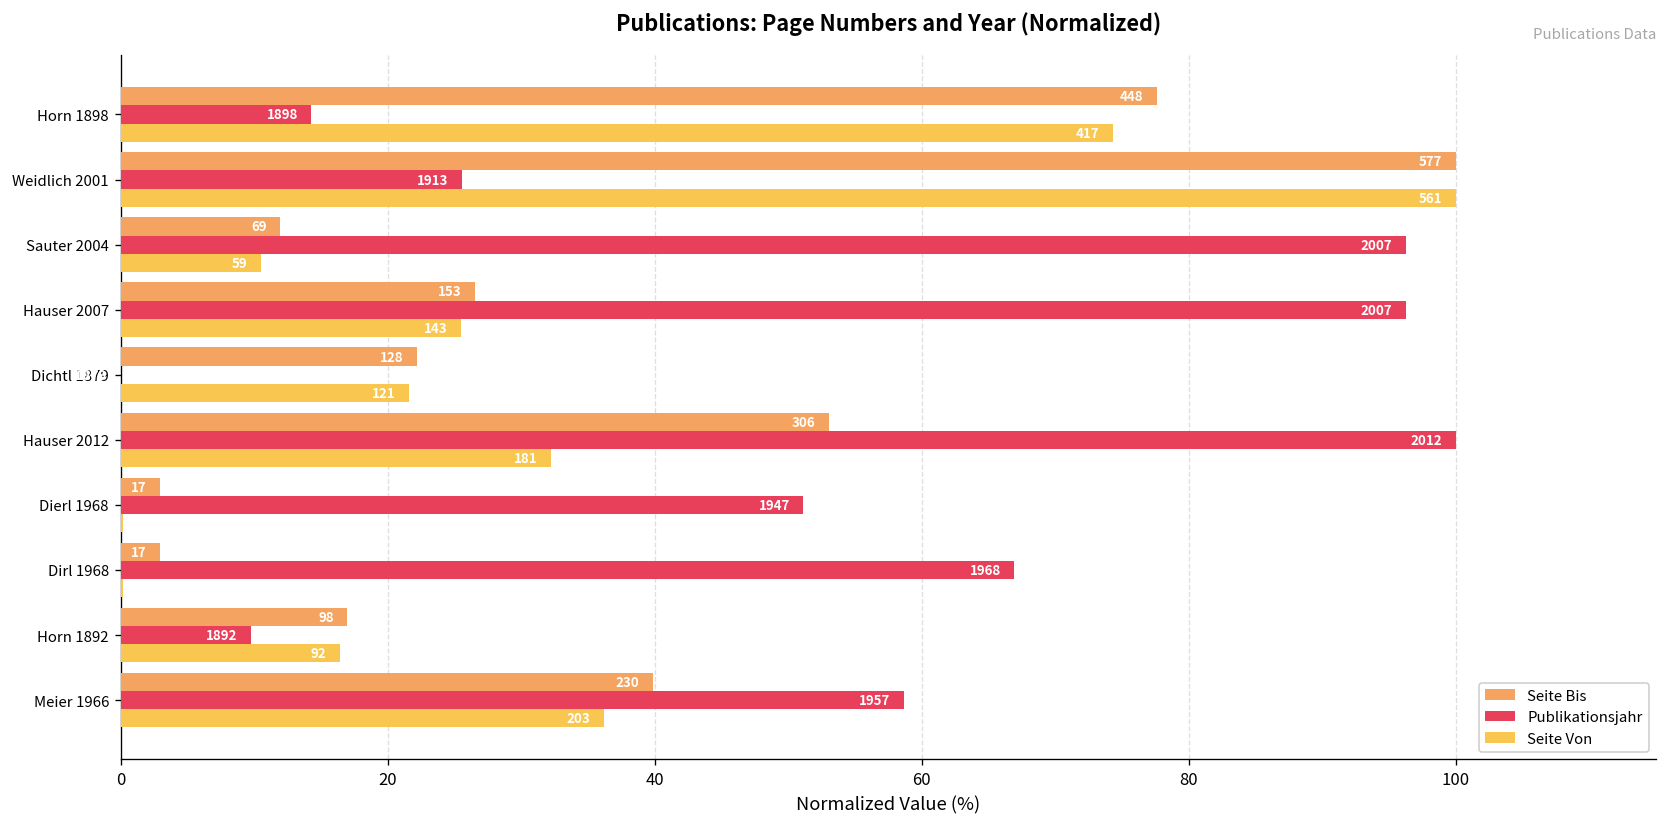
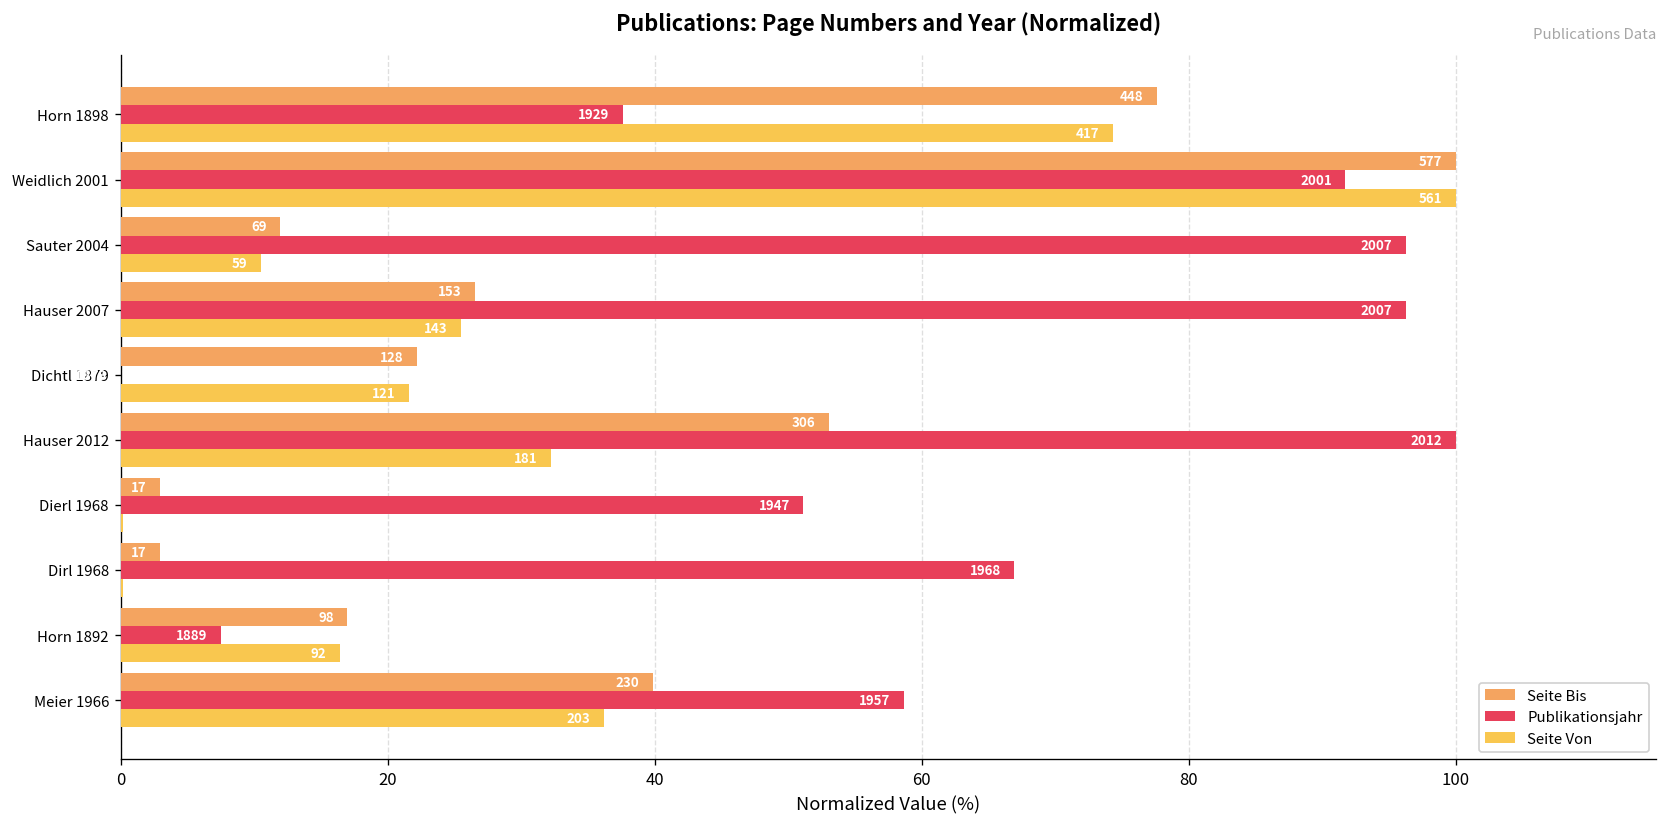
  {
    "Publikationsjahr": {
-     "Horn 1898": 1898,
-     "Weidlich 2001": 1913,
-     "Horn 1892": 1892
+     "Horn 1898": 1929,
+     "Weidlich 2001": 2001,
+     "Horn 1892": 1889
    }
  }
